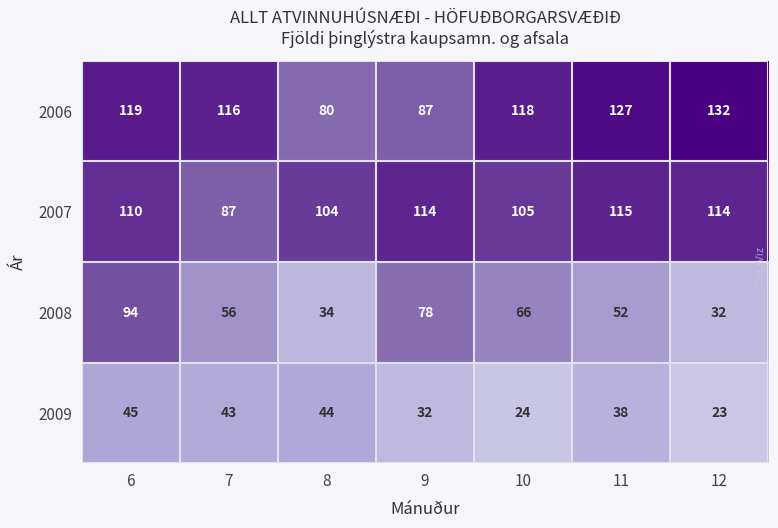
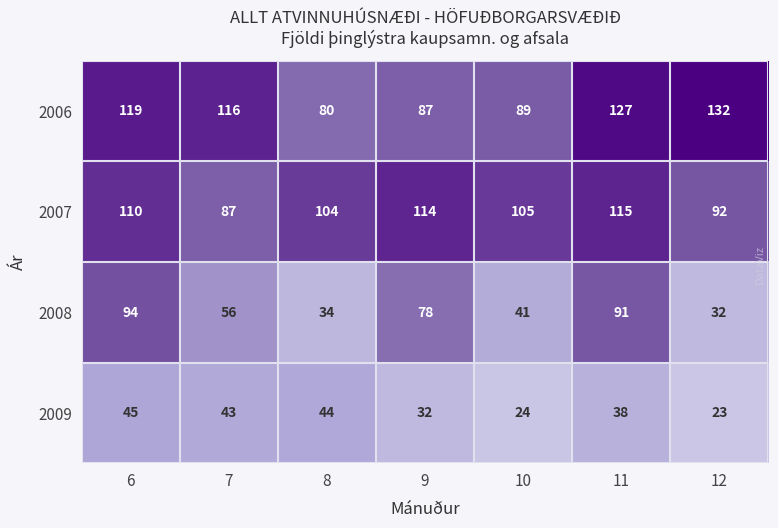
  {
    "2006": {
      "6": 119,
      "7": 116,
      "8": 80,
      "9": 87,
-     "10": 118,
+     "10": 89,
      "11": 127,
      "12": 132
    },
    "2007": {
      "6": 110,
      "7": 87,
      "8": 104,
      "9": 114,
      "10": 105,
      "11": 115,
-     "12": 114
+     "12": 92
    },
    "2008": {
      "6": 94,
      "7": 56,
      "8": 34,
      "9": 78,
-     "10": 66,
-     "11": 52,
+     "10": 41,
+     "11": 91,
      "12": 32
    },
    "2009": {
      "6": 45,
      "7": 43,
      "8": 44,
      "9": 32,
      "10": 24,
      "11": 38,
      "12": 23
    }
  }
